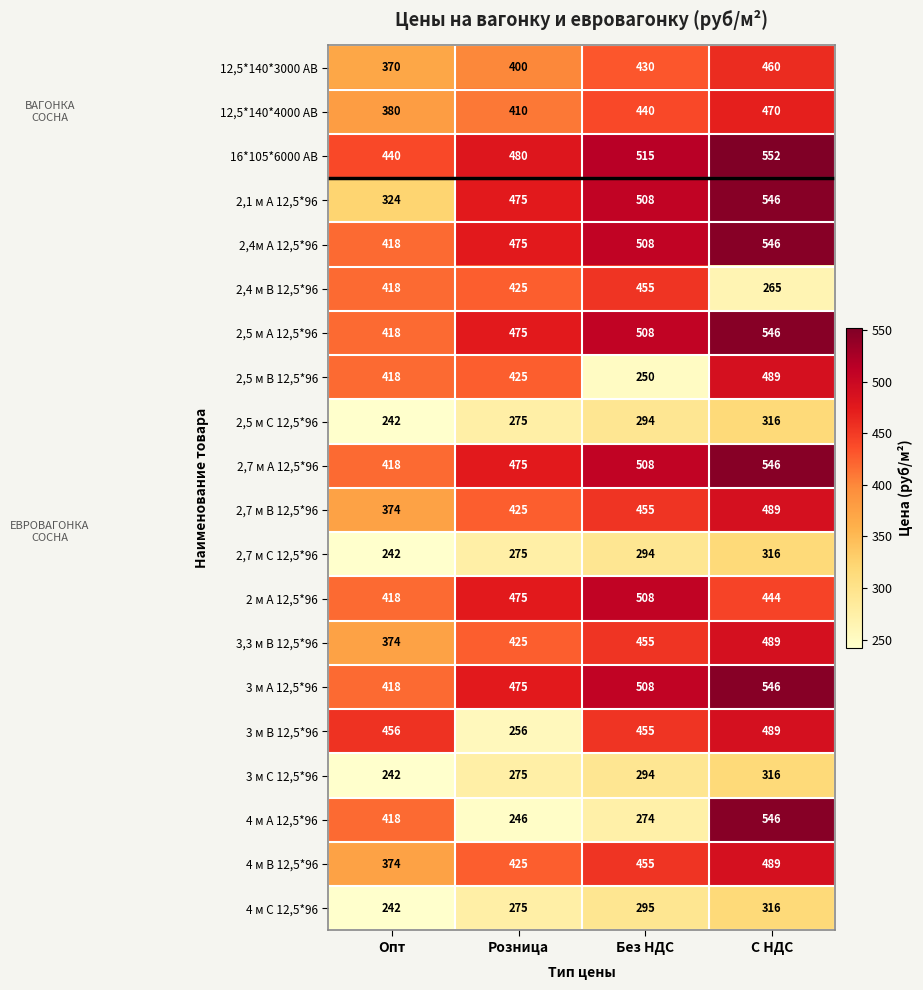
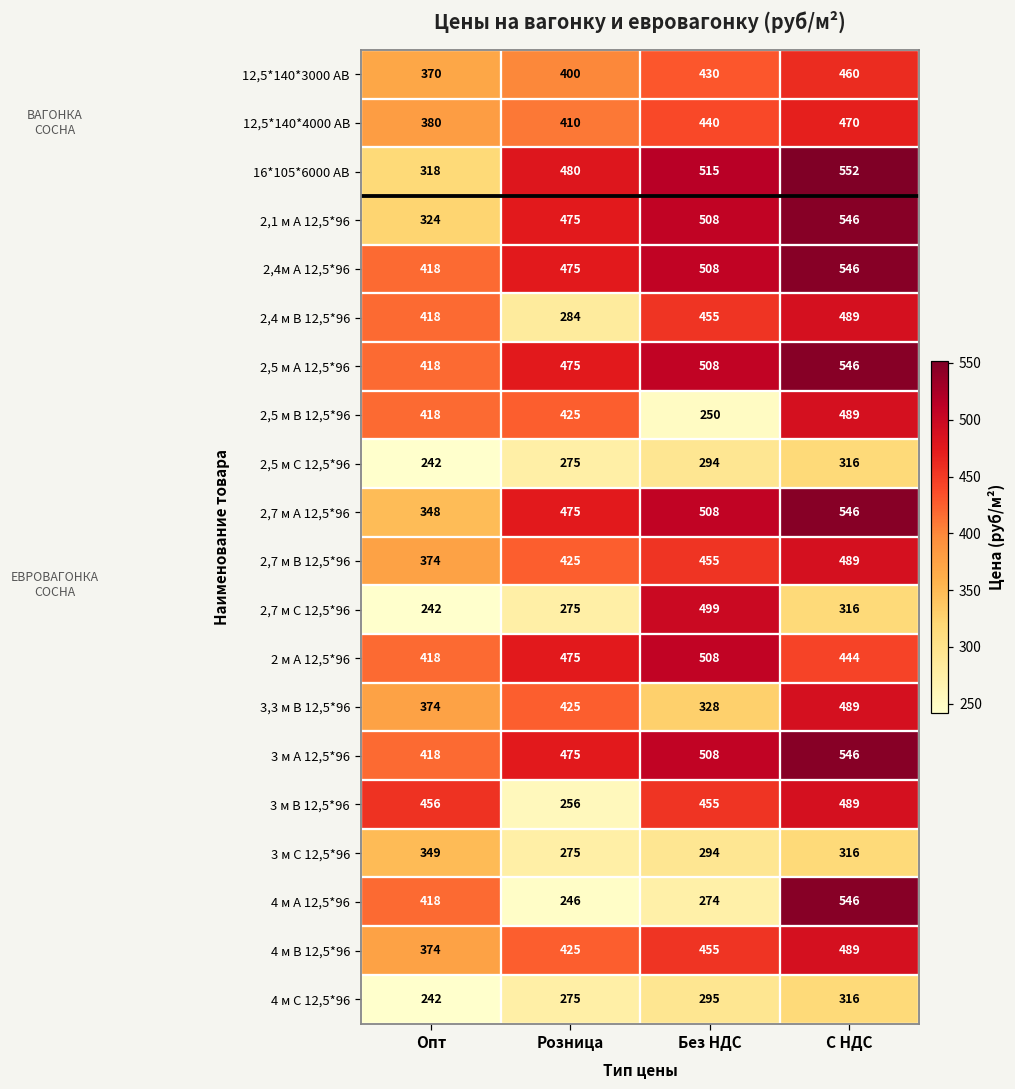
  {
    "12,5*140*3000 АВ": {
      "Опт": 370,
      "Розница": 400,
      "Без НДС": 430,
      "С НДС": 460
    },
    "12,5*140*4000 АВ": {
      "Опт": 380,
      "Розница": 410,
      "Без НДС": 440,
      "С НДС": 470
    },
    "16*105*6000 АВ": {
-     "Опт": 440,
+     "Опт": 318,
      "Розница": 480,
      "Без НДС": 515,
      "С НДС": 552
    },
    "2,1 м А 12,5*96": {
      "Опт": 324,
      "Розница": 475,
      "Без НДС": 508,
      "С НДС": 546
    },
    "2,4м А 12,5*96": {
      "Опт": 418,
      "Розница": 475,
      "Без НДС": 508,
      "С НДС": 546
    },
    "2,4 м В 12,5*96": {
      "Опт": 418,
-     "Розница": 425,
+     "Розница": 284,
      "Без НДС": 455,
-     "С НДС": 265
+     "С НДС": 489
    },
    "2,5 м А 12,5*96": {
      "Опт": 418,
      "Розница": 475,
      "Без НДС": 508,
      "С НДС": 546
    },
    "2,5 м В 12,5*96": {
      "Опт": 418,
      "Розница": 425,
      "Без НДС": 250,
      "С НДС": 489
    },
    "2,5 м С 12,5*96": {
      "Опт": 242,
      "Розница": 275,
      "Без НДС": 294,
      "С НДС": 316
    },
    "2,7 м А 12,5*96": {
-     "Опт": 418,
+     "Опт": 348,
      "Розница": 475,
      "Без НДС": 508,
      "С НДС": 546
    },
    "2,7 м В 12,5*96": {
      "Опт": 374,
      "Розница": 425,
      "Без НДС": 455,
      "С НДС": 489
    },
    "2,7 м С 12,5*96": {
      "Опт": 242,
      "Розница": 275,
-     "Без НДС": 294,
+     "Без НДС": 499,
      "С НДС": 316
    },
    "2 м А 12,5*96": {
      "Опт": 418,
      "Розница": 475,
      "Без НДС": 508,
      "С НДС": 444
    },
    "3,3 м В 12,5*96": {
      "Опт": 374,
      "Розница": 425,
-     "Без НДС": 455,
+     "Без НДС": 328,
      "С НДС": 489
    },
    "3 м А 12,5*96": {
      "Опт": 418,
      "Розница": 475,
      "Без НДС": 508,
      "С НДС": 546
    },
    "3 м В 12,5*96": {
      "Опт": 456,
      "Розница": 256,
      "Без НДС": 455,
      "С НДС": 489
    },
    "3 м С 12,5*96": {
-     "Опт": 242,
+     "Опт": 349,
      "Розница": 275,
      "Без НДС": 294,
      "С НДС": 316
    },
    "4 м А 12,5*96": {
      "Опт": 418,
      "Розница": 246,
      "Без НДС": 274,
      "С НДС": 546
    },
    "4 м В 12,5*96": {
      "Опт": 374,
      "Розница": 425,
      "Без НДС": 455,
      "С НДС": 489
    },
    "4 м С 12,5*96": {
      "Опт": 242,
      "Розница": 275,
      "Без НДС": 295,
      "С НДС": 316
    }
  }
